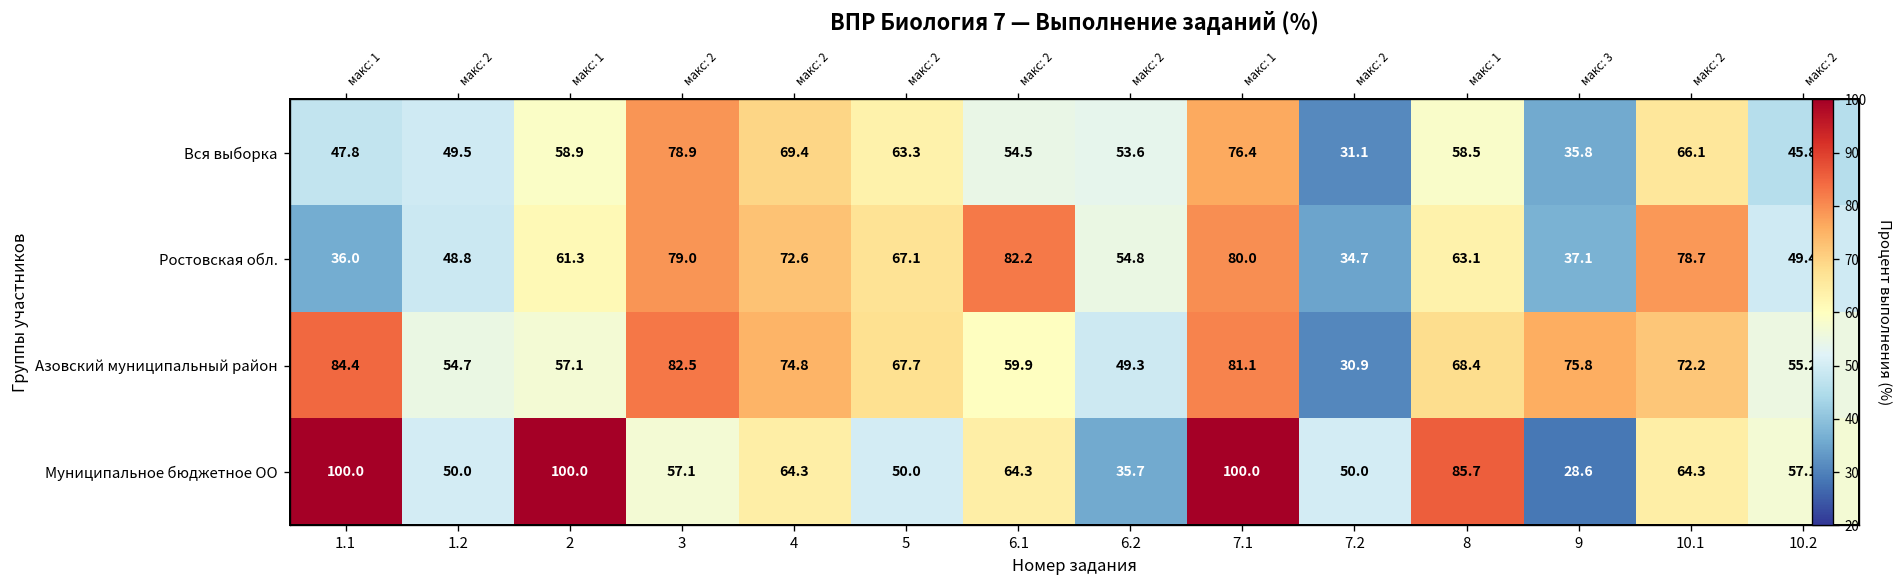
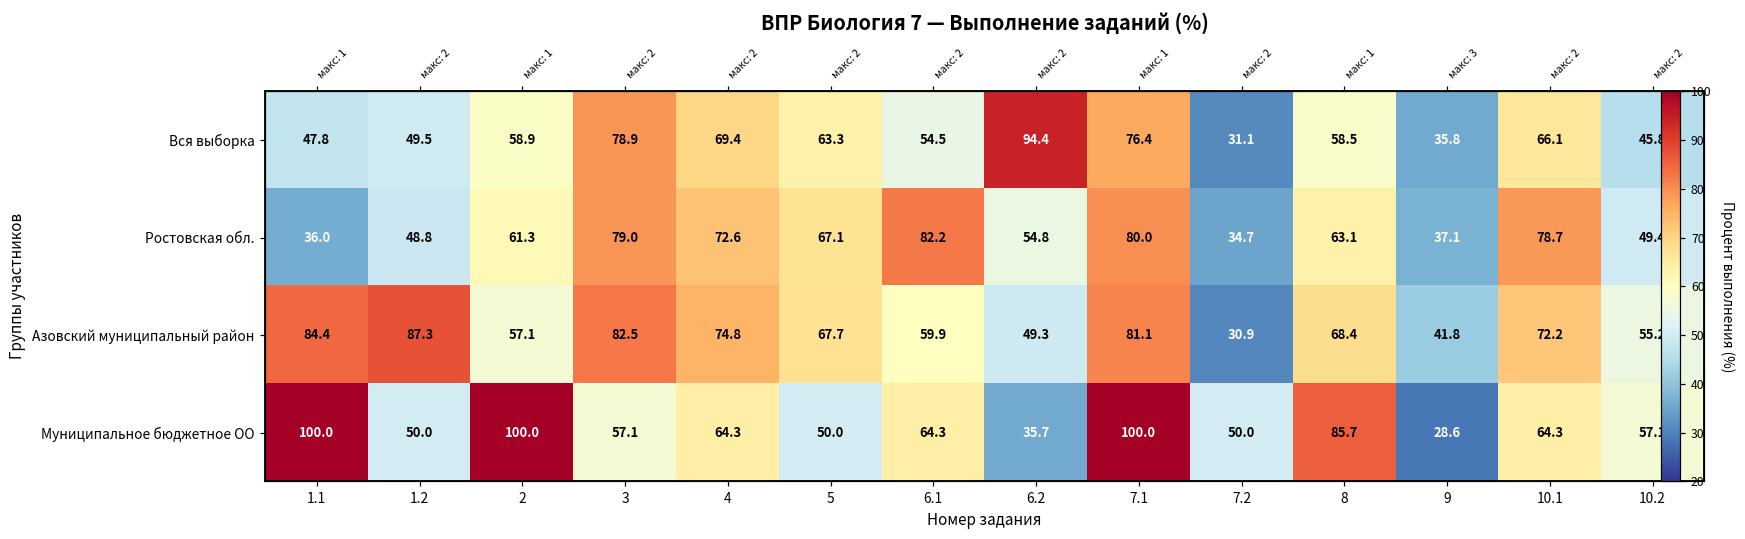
  {
    "Вся выборка": {
      "1.1": 47.8,
      "1.2": 49.5,
      "2": 58.9,
      "3": 78.9,
      "4": 69.4,
      "5": 63.3,
      "6.1": 54.5,
-     "6.2": 53.6,
+     "6.2": 94.4,
      "7.1": 76.4,
      "7.2": 31.1,
      "8": 58.5,
      "9": 35.8,
      "10.1": 66.1,
      "10.2": 45.8
    },
    "Ростовская обл.": {
      "1.1": 36.0,
      "1.2": 48.8,
      "2": 61.3,
      "3": 79.0,
      "4": 72.6,
      "5": 67.1,
      "6.1": 82.2,
      "6.2": 54.8,
      "7.1": 80.0,
      "7.2": 34.7,
      "8": 63.1,
      "9": 37.1,
      "10.1": 78.7,
      "10.2": 49.4
    },
    "Азовский муниципальный район": {
      "1.1": 84.4,
-     "1.2": 54.7,
+     "1.2": 87.3,
      "2": 57.1,
      "3": 82.5,
      "4": 74.8,
      "5": 67.7,
      "6.1": 59.9,
      "6.2": 49.3,
      "7.1": 81.1,
      "7.2": 30.9,
      "8": 68.4,
-     "9": 75.8,
+     "9": 41.8,
      "10.1": 72.2,
      "10.2": 55.2
    },
    "Муниципальное бюджетное ОО": {
      "1.1": 100.0,
      "1.2": 50.0,
      "2": 100.0,
      "3": 57.1,
      "4": 64.3,
      "5": 50.0,
      "6.1": 64.3,
      "6.2": 35.7,
      "7.1": 100.0,
      "7.2": 50.0,
      "8": 85.7,
      "9": 28.6,
      "10.1": 64.3,
      "10.2": 57.1
    }
  }
